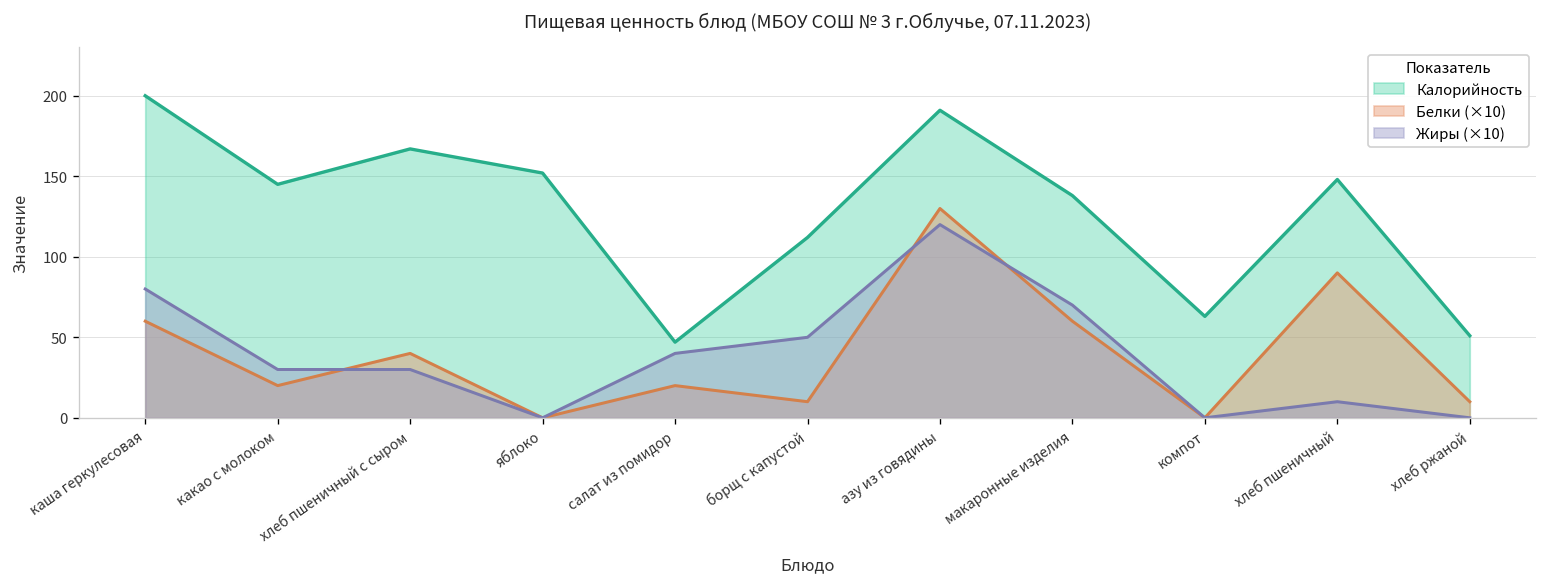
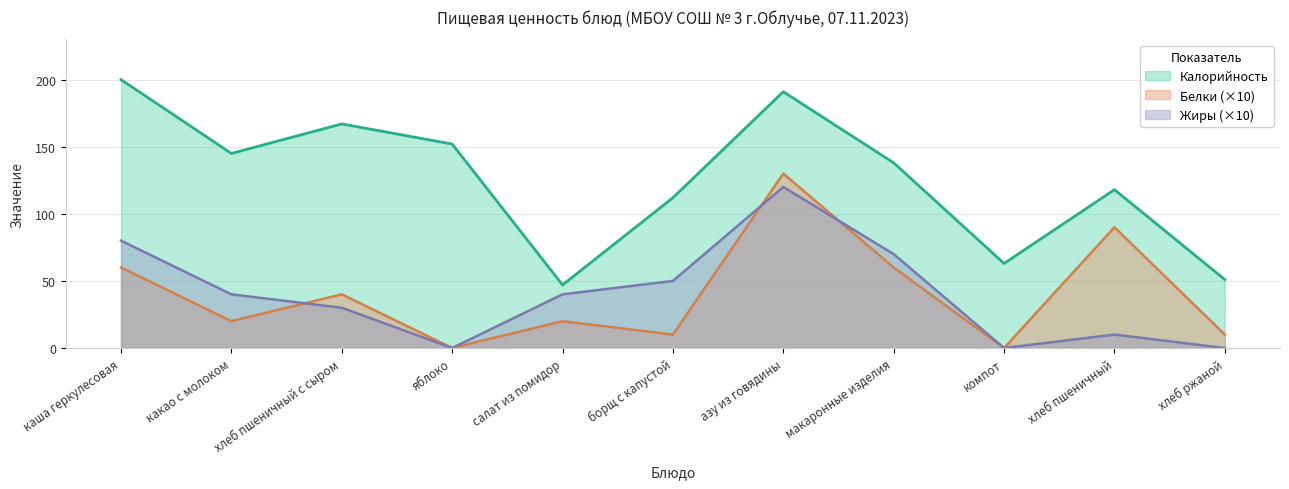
  {
    "Калорийность": {
      "каша геркулесовая": 200,
      "какао с молоком": 145,
      "хлеб пшеничный c сыром": 167,
      "яблоко": 152,
      "салат из помидор": 47,
      "борщ с капустой": 112,
      "азу из говядины": 191,
      "макаронные изделия": 138,
      "компот": 63,
-     "хлеб пшеничный": 148,
+     "хлеб пшеничный": 118,
      "хлеб ржаной": 51
    },
    "Белки (×10)": {
      "каша геркулесовая": 60,
      "какао с молоком": 20,
      "хлеб пшеничный c сыром": 40,
      "салат из помидор": 20,
      "борщ с капустой": 10,
      "азу из говядины": 130,
      "макаронные изделия": 60,
      "хлеб пшеничный": 90,
      "хлеб ржаной": 10
    },
    "Жиры (×10)": {
      "каша геркулесовая": 80,
-     "какао с молоком": 30,
+     "какао с молоком": 40,
      "хлеб пшеничный c сыром": 30,
      "салат из помидор": 40,
      "борщ с капустой": 50,
      "азу из говядины": 120,
      "макаронные изделия": 70,
      "хлеб пшеничный": 10,
      "хлеб ржаной": 0
    }
  }
